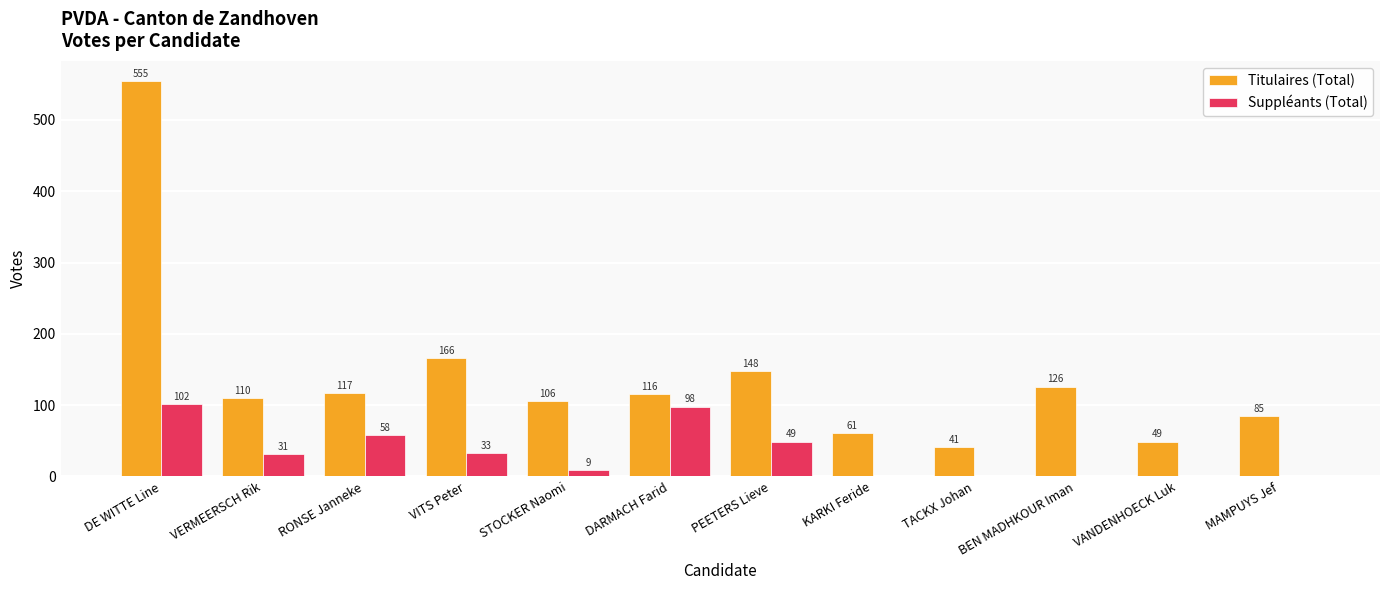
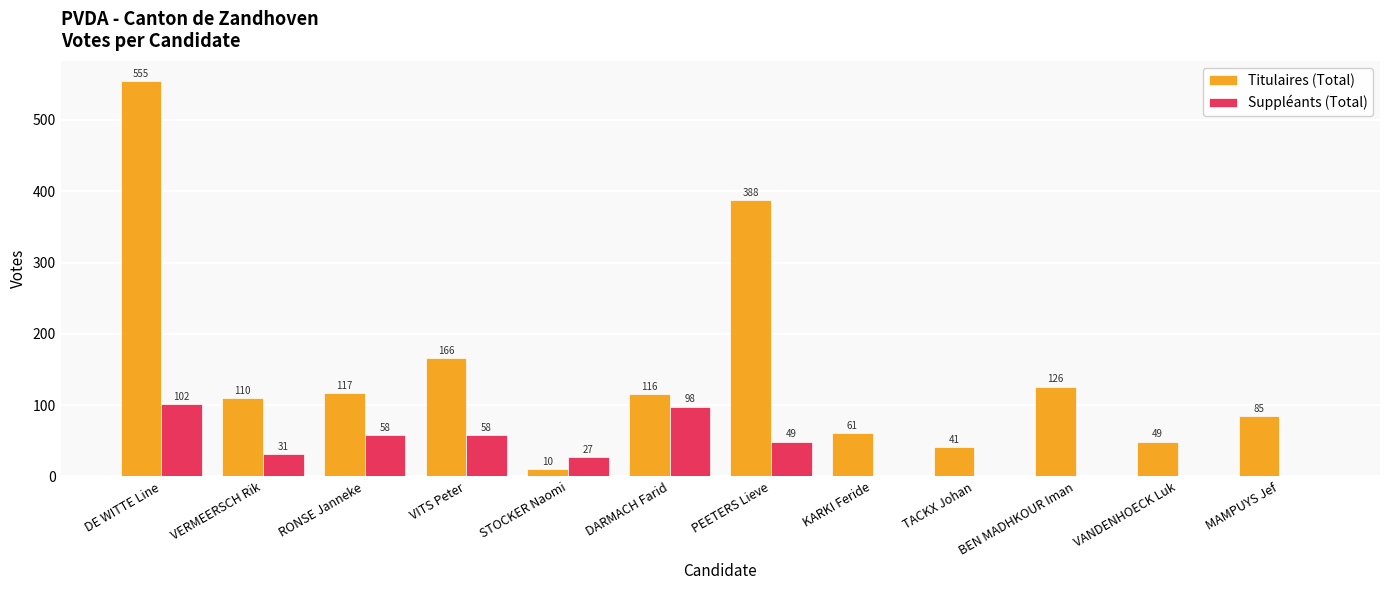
  {
    "Titulaires (Total)": {
      "DE WITTE Line": 555,
      "VERMEERSCH Rik": 110,
      "RONSE Janneke": 117,
      "VITS Peter": 166,
-     "STOCKER Naomi": 106,
+     "STOCKER Naomi": 10,
      "DARMACH Farid": 116,
-     "PEETERS Lieve": 148,
+     "PEETERS Lieve": 388,
      "KARKI Feride": 61,
      "TACKX Johan": 41,
      "BEN MADHKOUR Iman": 126,
      "VANDENHOECK Luk": 49,
      "MAMPUYS Jef": 85
    },
    "Suppléants (Total)": {
      "DE WITTE Line": 102,
      "VERMEERSCH Rik": 31,
      "RONSE Janneke": 58,
-     "VITS Peter": 33,
-     "STOCKER Naomi": 9,
+     "VITS Peter": 58,
+     "STOCKER Naomi": 27,
      "DARMACH Farid": 98,
      "PEETERS Lieve": 49
    }
  }
